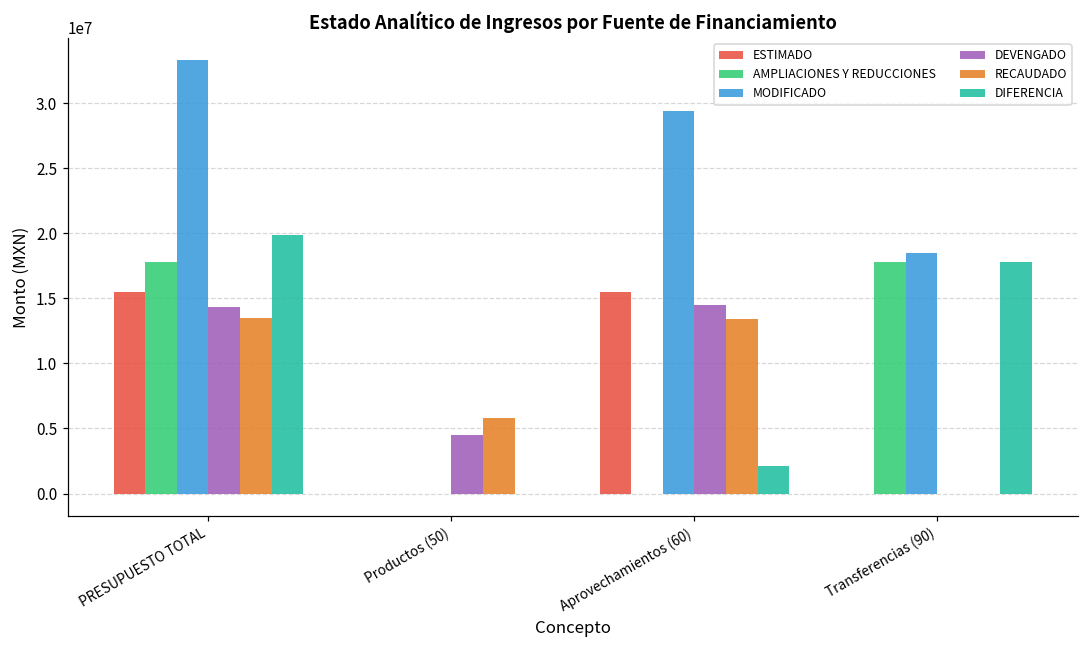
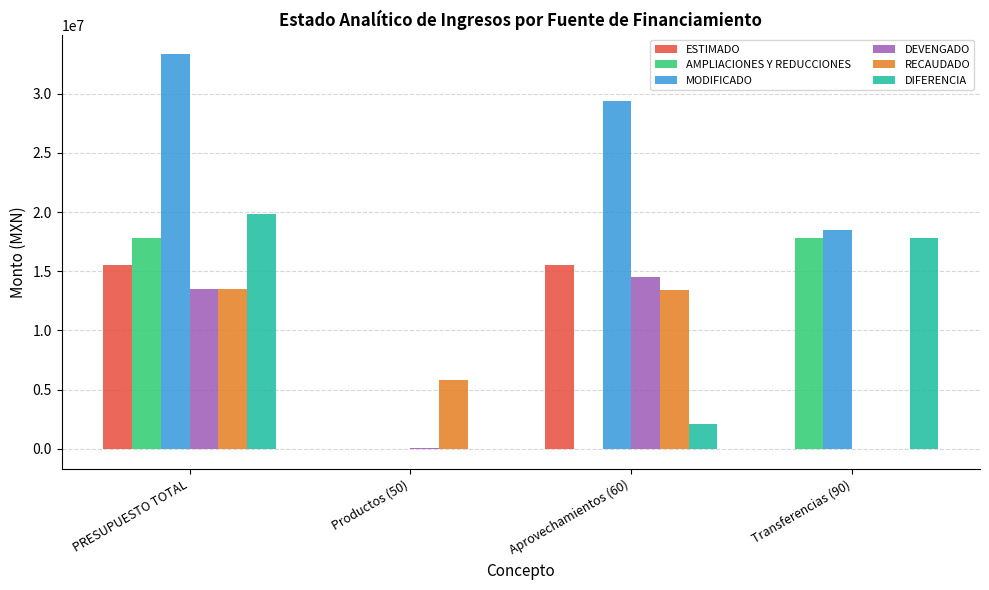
  {
    "MODIFICADO": {
      "PRESUPUESTO TOTAL": 33300000,
      "Productos (50)": 0,
      "Aprovechamientos (60)": 29400000,
      "Transferencias (90)": 18500000
    },
    "DEVENGADO": {
-     "PRESUPUESTO TOTAL": 14300000,
-     "Productos (50)": 4500000,
+     "PRESUPUESTO TOTAL": 13500000,
+     "Productos (50)": 0,
      "Aprovechamientos (60)": 14500000,
      "Transferencias (90)": 0
    }
  }
